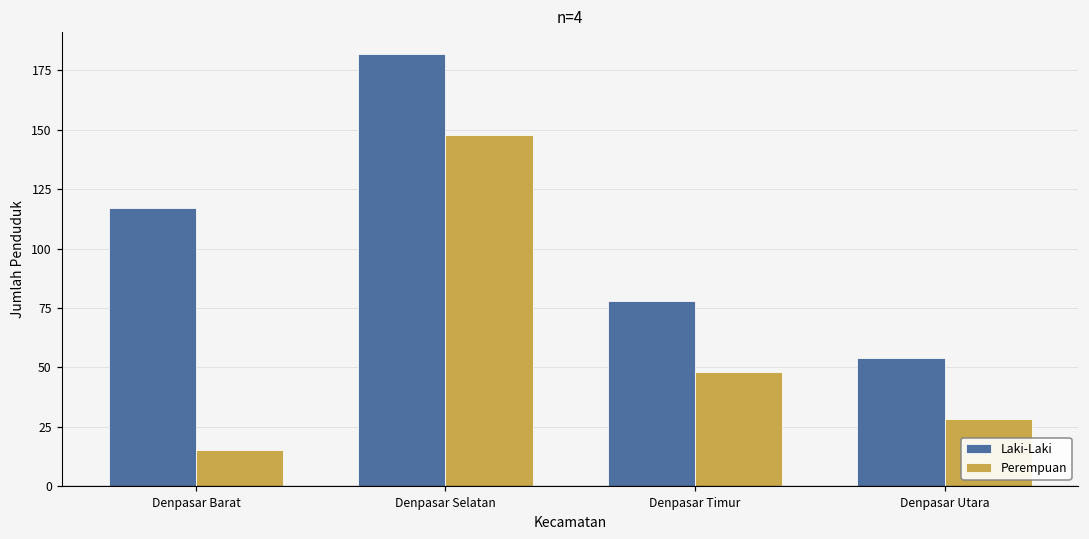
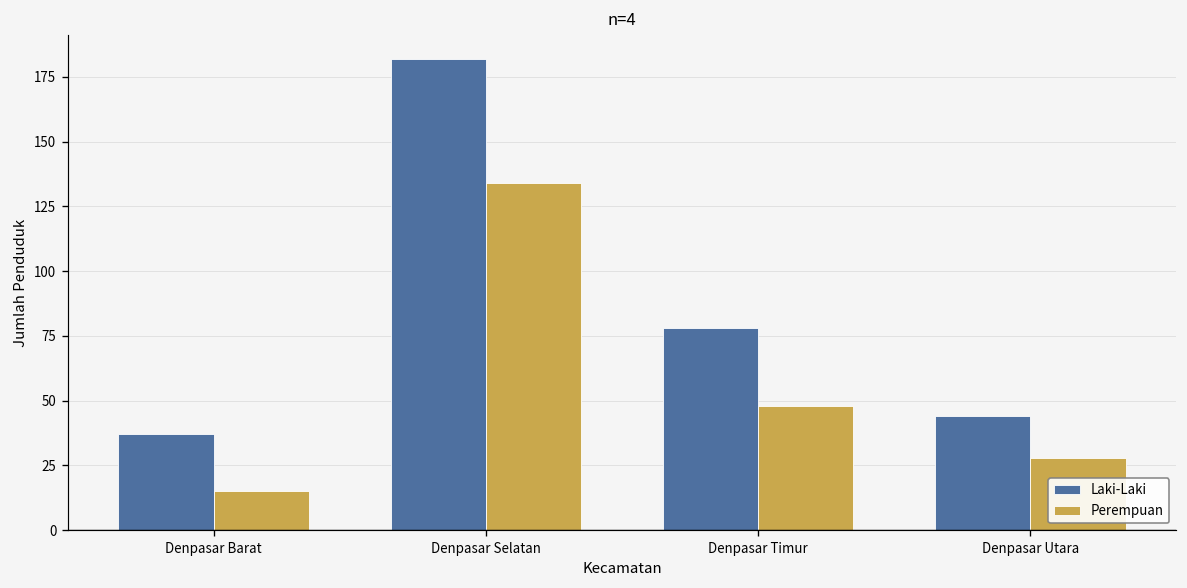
  {
    "Laki-Laki": {
-     "Denpasar Barat": 117,
+     "Denpasar Barat": 37,
      "Denpasar Selatan": 182,
      "Denpasar Timur": 78,
-     "Denpasar Utara": 54
+     "Denpasar Utara": 44
    },
    "Perempuan": {
      "Denpasar Barat": 15,
-     "Denpasar Selatan": 148,
+     "Denpasar Selatan": 134,
      "Denpasar Timur": 48,
      "Denpasar Utara": 28
    }
  }
